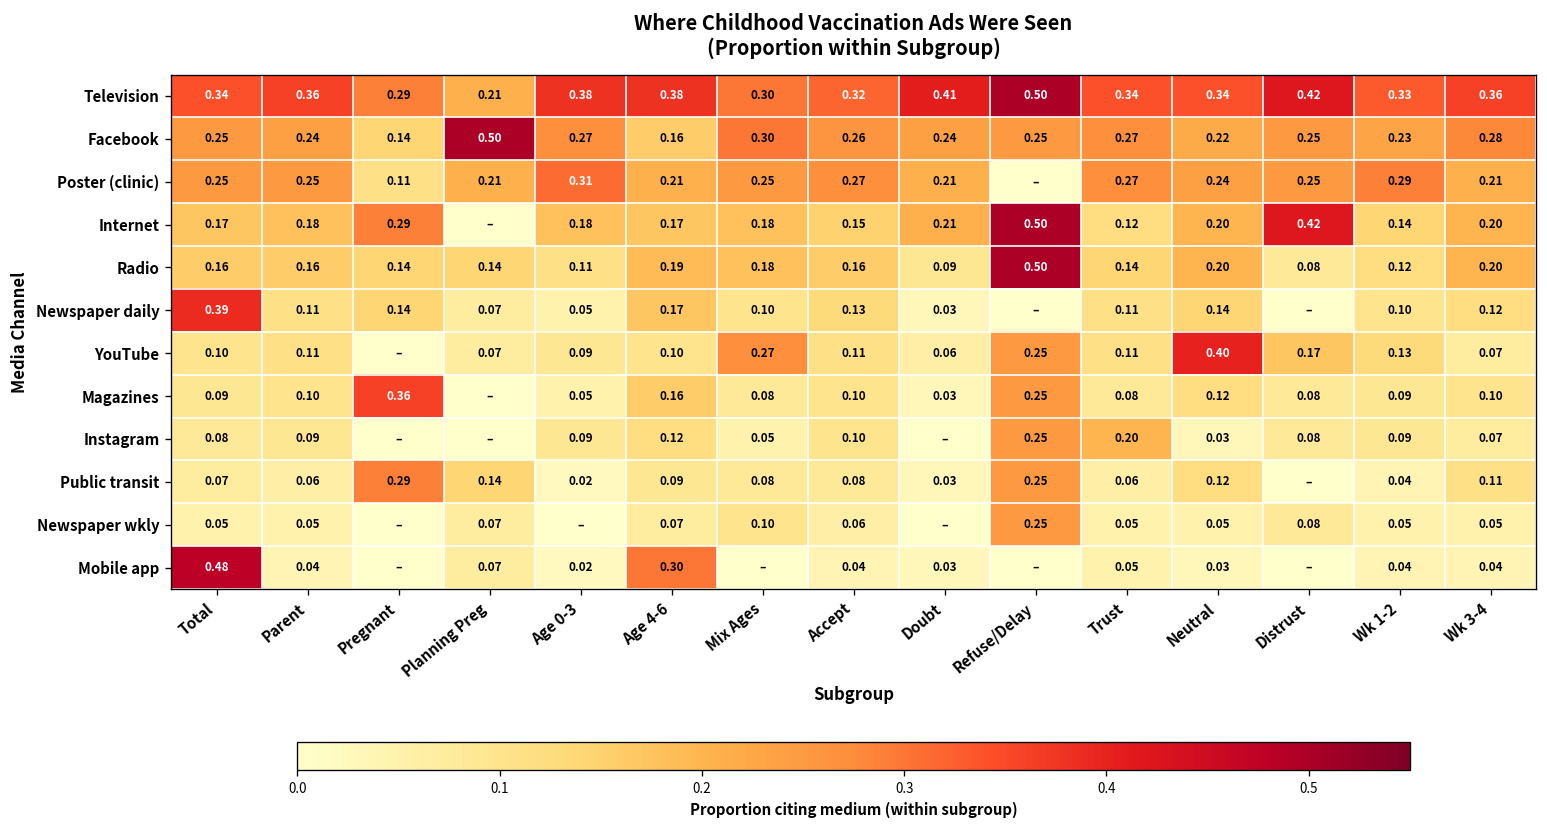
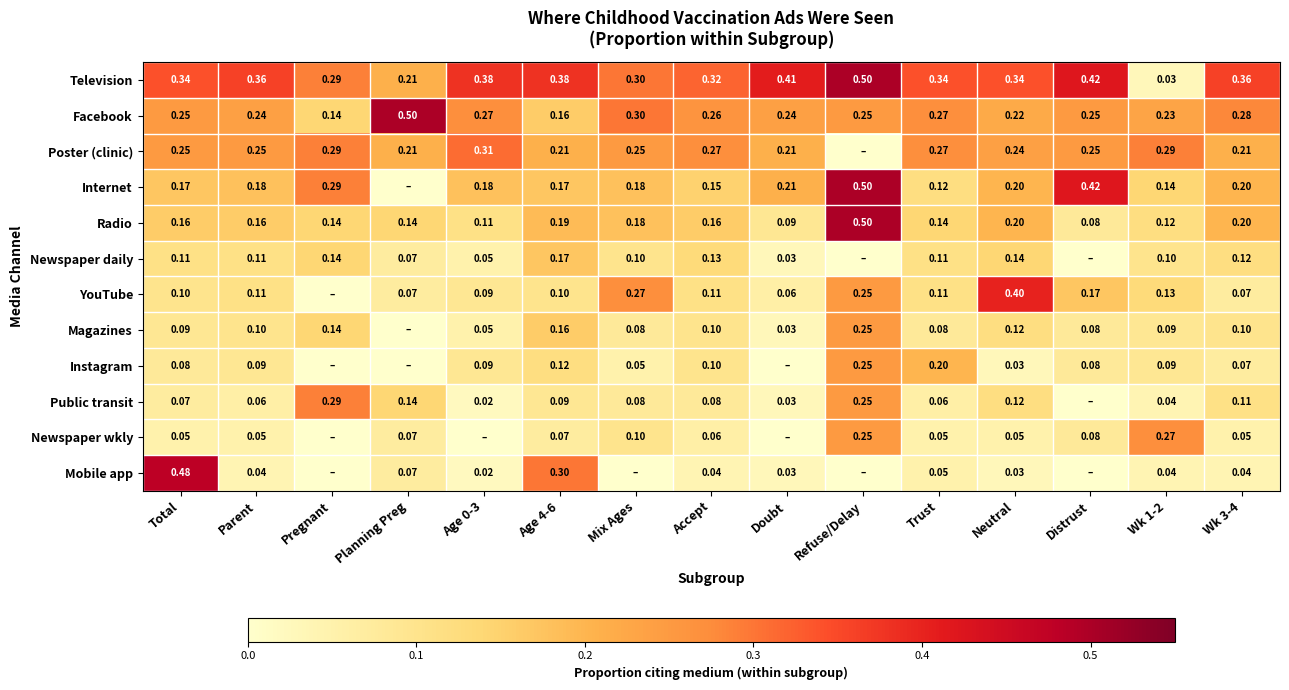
  {
    "Television": {
      "Total": 0.34,
      "Parent": 0.36,
      "Pregnant": 0.29,
      "Planning Preg": 0.21,
      "Age 0-3": 0.38,
      "Age 4-6": 0.38,
      "Mix Ages": 0.30,
      "Accept": 0.32,
      "Doubt": 0.41,
      "Refuse/Delay": 0.50,
      "Trust": 0.34,
      "Neutral": 0.34,
      "Distrust": 0.42,
-     "Wk 1-2": 0.33,
+     "Wk 1-2": 0.03,
      "Wk 3-4": 0.36
    },
    "Facebook": {
      "Total": 0.25,
      "Parent": 0.24,
      "Pregnant": 0.14,
      "Planning Preg": 0.50,
      "Age 0-3": 0.27,
      "Age 4-6": 0.16,
      "Mix Ages": 0.30,
      "Accept": 0.26,
      "Doubt": 0.24,
      "Refuse/Delay": 0.25,
      "Trust": 0.27,
      "Neutral": 0.22,
      "Distrust": 0.25,
      "Wk 1-2": 0.23,
      "Wk 3-4": 0.28
    },
    "Poster (clinic)": {
      "Total": 0.25,
      "Parent": 0.25,
-     "Pregnant": 0.11,
+     "Pregnant": 0.29,
      "Planning Preg": 0.21,
      "Age 0-3": 0.31,
      "Age 4-6": 0.21,
      "Mix Ages": 0.25,
      "Accept": 0.27,
      "Doubt": 0.21,
      "Trust": 0.27,
      "Neutral": 0.24,
      "Distrust": 0.25,
      "Wk 1-2": 0.29,
      "Wk 3-4": 0.21
    },
    "Internet": {
      "Total": 0.17,
      "Parent": 0.18,
      "Pregnant": 0.29,
      "Age 0-3": 0.18,
      "Age 4-6": 0.17,
      "Mix Ages": 0.18,
      "Accept": 0.15,
      "Doubt": 0.21,
      "Refuse/Delay": 0.50,
      "Trust": 0.12,
      "Neutral": 0.20,
      "Distrust": 0.42,
      "Wk 1-2": 0.14,
      "Wk 3-4": 0.20
    },
    "Radio": {
      "Total": 0.16,
      "Parent": 0.16,
      "Pregnant": 0.14,
      "Planning Preg": 0.14,
      "Age 0-3": 0.11,
      "Age 4-6": 0.19,
      "Mix Ages": 0.18,
      "Accept": 0.16,
      "Doubt": 0.09,
      "Refuse/Delay": 0.50,
      "Trust": 0.14,
      "Neutral": 0.20,
      "Distrust": 0.08,
      "Wk 1-2": 0.12,
      "Wk 3-4": 0.20
    },
    "Newspaper daily": {
-     "Total": 0.39,
+     "Total": 0.11,
      "Parent": 0.11,
      "Pregnant": 0.14,
      "Planning Preg": 0.07,
      "Age 0-3": 0.05,
      "Age 4-6": 0.17,
      "Mix Ages": 0.10,
      "Accept": 0.13,
      "Doubt": 0.03,
      "Trust": 0.11,
      "Neutral": 0.14,
      "Wk 1-2": 0.10,
      "Wk 3-4": 0.12
    },
    "YouTube": {
      "Total": 0.10,
      "Parent": 0.11,
      "Planning Preg": 0.07,
      "Age 0-3": 0.09,
      "Age 4-6": 0.10,
      "Mix Ages": 0.27,
      "Accept": 0.11,
      "Doubt": 0.06,
      "Refuse/Delay": 0.25,
      "Trust": 0.11,
      "Neutral": 0.40,
      "Distrust": 0.17,
      "Wk 1-2": 0.13,
      "Wk 3-4": 0.07
    },
    "Magazines": {
      "Total": 0.09,
      "Parent": 0.10,
-     "Pregnant": 0.36,
+     "Pregnant": 0.14,
      "Age 0-3": 0.05,
      "Age 4-6": 0.16,
      "Mix Ages": 0.08,
      "Accept": 0.10,
      "Doubt": 0.03,
      "Refuse/Delay": 0.25,
      "Trust": 0.08,
      "Neutral": 0.12,
      "Distrust": 0.08,
      "Wk 1-2": 0.09,
      "Wk 3-4": 0.10
    },
    "Instagram": {
      "Total": 0.08,
      "Parent": 0.09,
      "Age 0-3": 0.09,
      "Age 4-6": 0.12,
      "Mix Ages": 0.05,
      "Accept": 0.10,
      "Refuse/Delay": 0.25,
      "Trust": 0.20,
      "Neutral": 0.03,
      "Distrust": 0.08,
      "Wk 1-2": 0.09,
      "Wk 3-4": 0.07
    },
    "Public transit": {
      "Total": 0.07,
      "Parent": 0.06,
      "Pregnant": 0.29,
      "Planning Preg": 0.14,
      "Age 0-3": 0.02,
      "Age 4-6": 0.09,
      "Mix Ages": 0.08,
      "Accept": 0.08,
      "Doubt": 0.03,
      "Refuse/Delay": 0.25,
      "Trust": 0.06,
      "Neutral": 0.12,
      "Wk 1-2": 0.04,
      "Wk 3-4": 0.11
    },
    "Newspaper wkly": {
      "Total": 0.05,
      "Parent": 0.05,
      "Planning Preg": 0.07,
      "Age 4-6": 0.07,
      "Mix Ages": 0.10,
      "Accept": 0.06,
      "Refuse/Delay": 0.25,
      "Trust": 0.05,
      "Neutral": 0.05,
      "Distrust": 0.08,
-     "Wk 1-2": 0.05,
+     "Wk 1-2": 0.27,
      "Wk 3-4": 0.05
    },
    "Mobile app": {
      "Total": 0.48,
      "Parent": 0.04,
      "Planning Preg": 0.07,
      "Age 0-3": 0.02,
      "Age 4-6": 0.30,
      "Accept": 0.04,
      "Doubt": 0.03,
      "Trust": 0.05,
      "Neutral": 0.03,
      "Wk 1-2": 0.04,
      "Wk 3-4": 0.04
    }
  }
